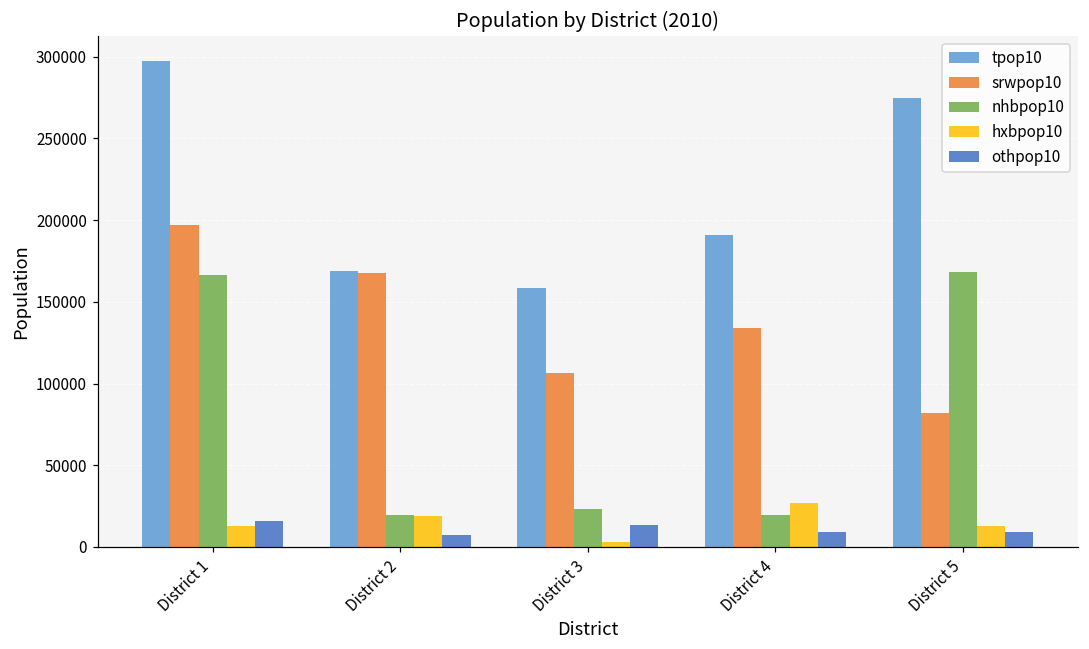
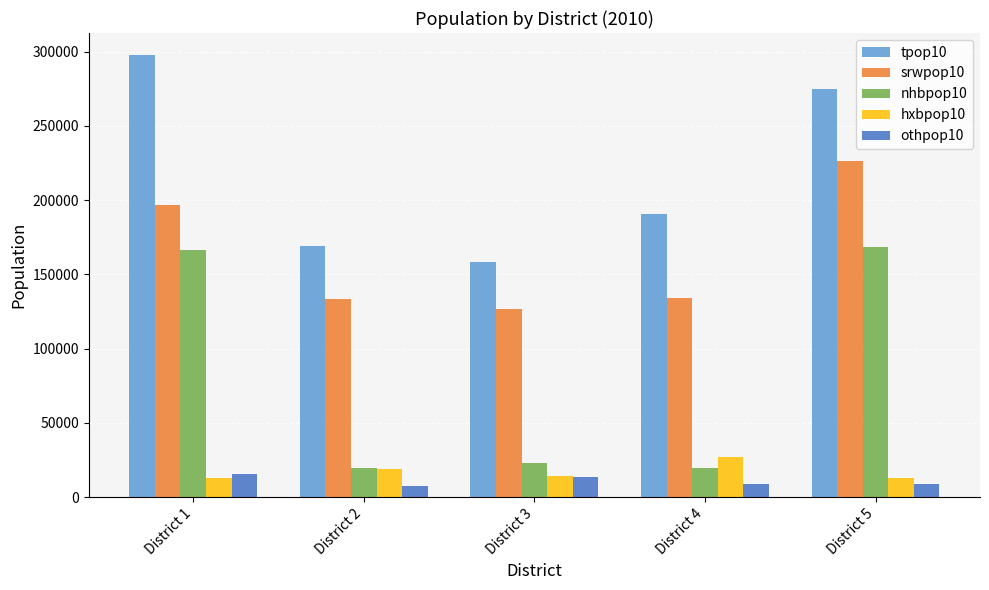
  {
    "srwpop10": {
      "District 1": 197000,
-     "District 2": 168000,
-     "District 3": 106000,
+     "District 2": 134000,
+     "District 3": 126000,
      "District 4": 134000,
-     "District 5": 82000
+     "District 5": 226000
    },
    "nhbpop10": {
      "District 1": 167000,
      "District 2": 20000,
      "District 3": 23000,
      "District 4": 20000,
      "District 5": 169000
    },
    "hxbpop10": {
      "District 1": 13000,
      "District 2": 19000,
-     "District 3": 3000,
+     "District 3": 14000,
      "District 4": 27000,
      "District 5": 13000
    }
  }
